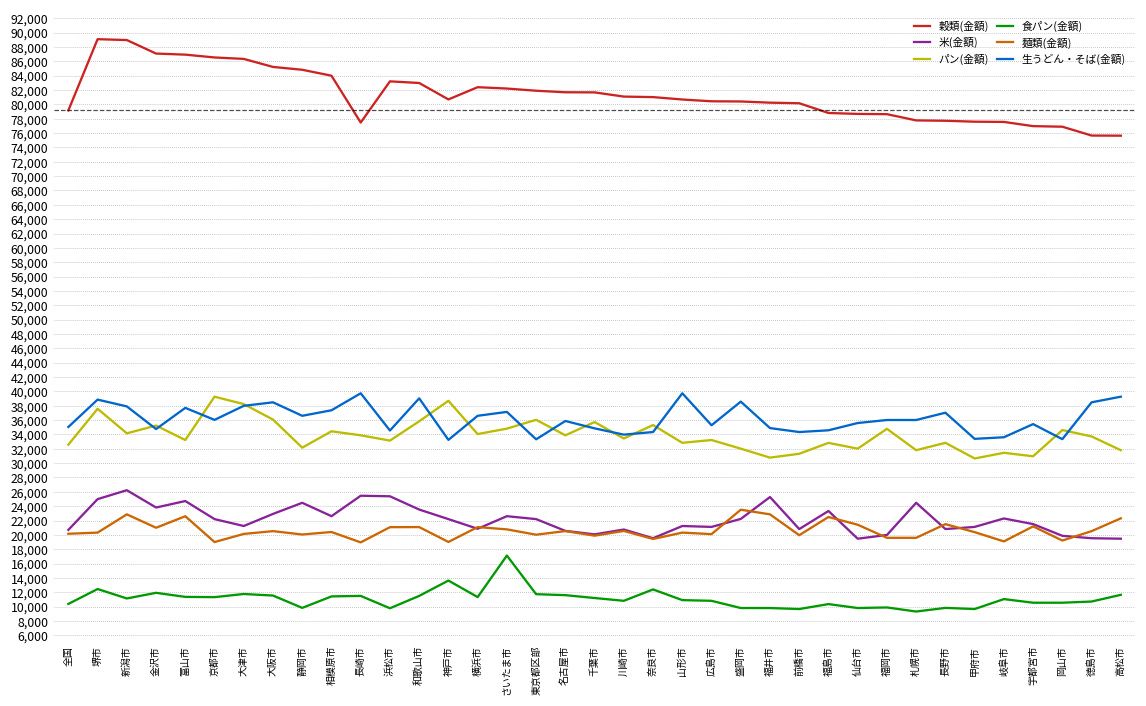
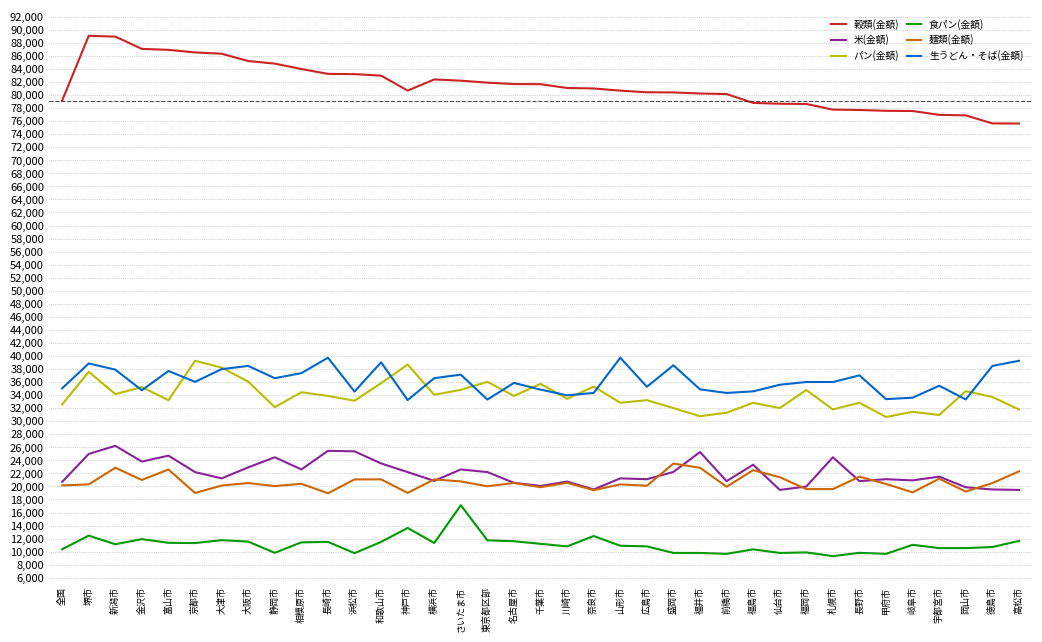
  {
    "穀類(金額)": {
      "全国": "79,000",
      "堺市": "89,000",
      "新潟市": "89,000",
      "金沢市": "87,000",
      "富山市": "87,000",
      "京都市": "87,000",
      "大津市": "86,000",
      "大阪市": "85,000",
      "静岡市": "85,000",
      "相模原市": "84,000",
-     "長崎市": "77,000",
+     "長崎市": "83,000",
      "浜松市": "83,000",
      "和歌山市": "83,000",
      "神戸市": "81,000",
      "横浜市": "82,000",
      "さいたま市": "82,000",
      "東京都区部": "82,000",
      "名古屋市": "82,000",
      "千葉市": "82,000",
      "川崎市": "81,000",
      "奈良市": "81,000",
      "山形市": "81,000",
      "広島市": "80,000",
      "盛岡市": "80,000",
      "福井市": "80,000",
      "前橋市": "80,000",
      "福島市": "79,000",
      "仙台市": "79,000",
      "福岡市": "79,000",
      "札幌市": "78,000",
      "長野市": "78,000",
      "甲府市": "78,000",
      "岐阜市": "78,000",
      "宇都宮市": "77,000",
      "岡山市": "77,000",
      "徳島市": "76,000",
      "高松市": "76,000"
    },
    "米(金額)": {
      "全国": "21,000",
      "堺市": "25,000",
      "新潟市": "26,000",
      "金沢市": "24,000",
      "富山市": "25,000",
      "京都市": "22,000",
      "大津市": "21,000",
      "大阪市": "23,000",
      "静岡市": "24,000",
      "相模原市": "23,000",
      "長崎市": "25,000",
      "浜松市": "25,000",
      "和歌山市": "24,000",
      "神戸市": "22,000",
      "さいたま市": "23,000",
      "東京都区部": "22,000",
      "山形市": "21,000",
      "広島市": "21,000",
      "盛岡市": "22,000",
      "福井市": "25,000",
      "前橋市": "21,000",
      "福島市": "23,000",
      "仙台市": "19,000",
      "福岡市": "20,000",
      "札幌市": "24,000",
      "長野市": "21,000",
      "甲府市": "21,000",
-     "岐阜市": "22,000",
+     "岐阜市": "21,000",
      "岡山市": "20,000",
      "徳島市": "20,000",
      "高松市": "19,000"
    }
  }
